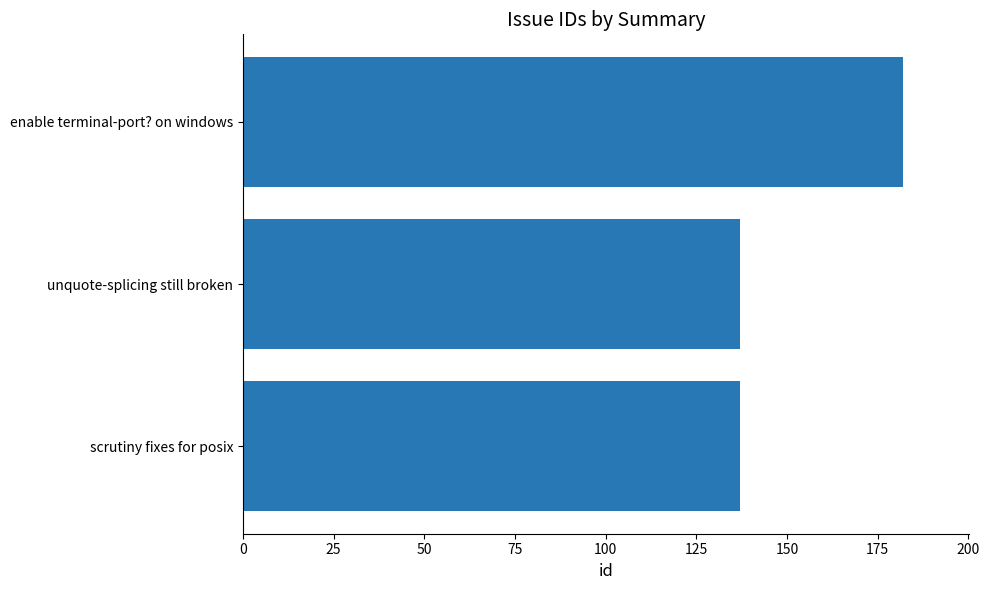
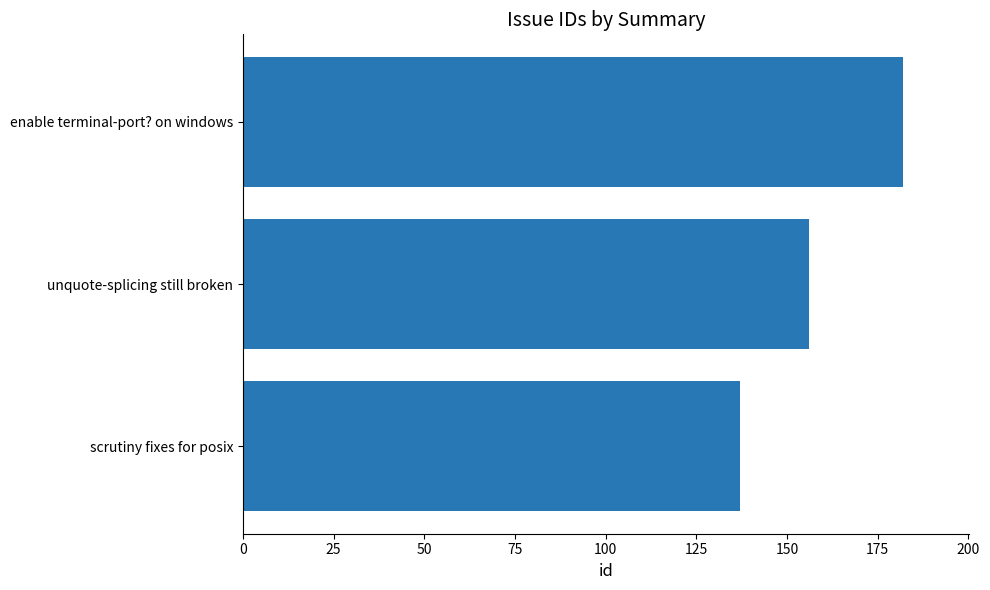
  {
    "enable terminal-port? on windows": 182,
-   "unquote-splicing still broken": 137,
+   "unquote-splicing still broken": 156,
    "scrutiny fixes for posix": 137
  }
